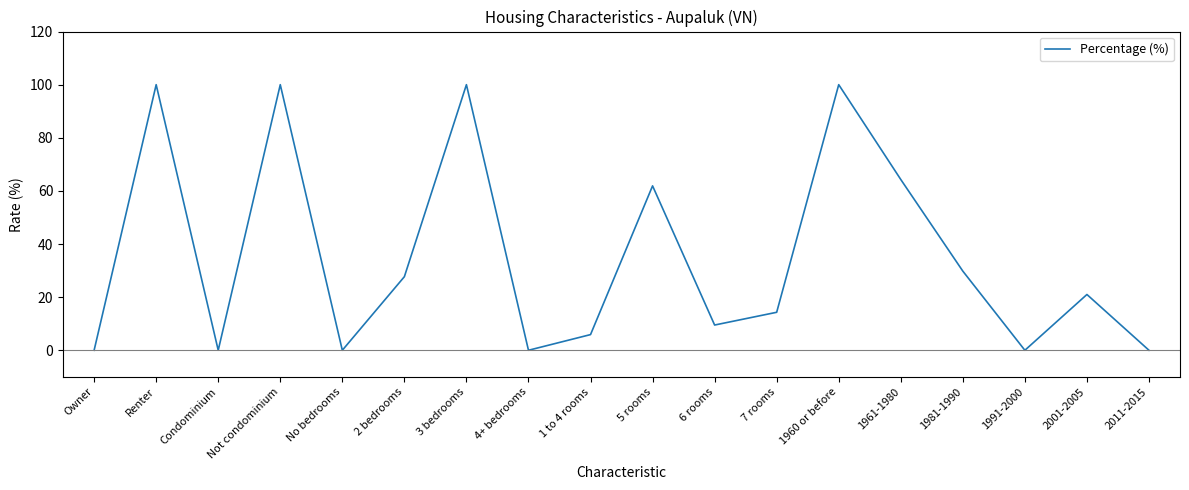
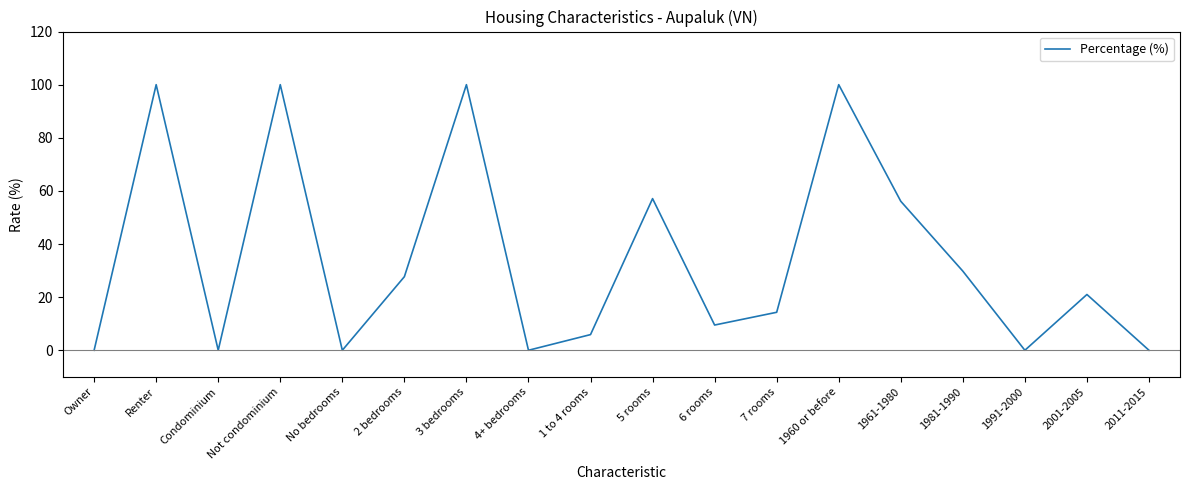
  {
    "Owner": 0,
    "Renter": 100,
    "Condominium": 0,
    "Not condominium": 100,
    "No bedrooms": 0,
    "2 bedrooms": 28,
    "3 bedrooms": 100,
    "4+ bedrooms": 0,
    "1 to 4 rooms": 6,
-   "5 rooms": 62,
+   "5 rooms": 57,
    "6 rooms": 10,
    "7 rooms": 14,
    "1960 or before": 100,
-   "1961-1980": 64,
+   "1961-1980": 56,
    "1981-1990": 30,
    "1991-2000": 0,
    "2001-2005": 21,
    "2011-2015": 0
  }
